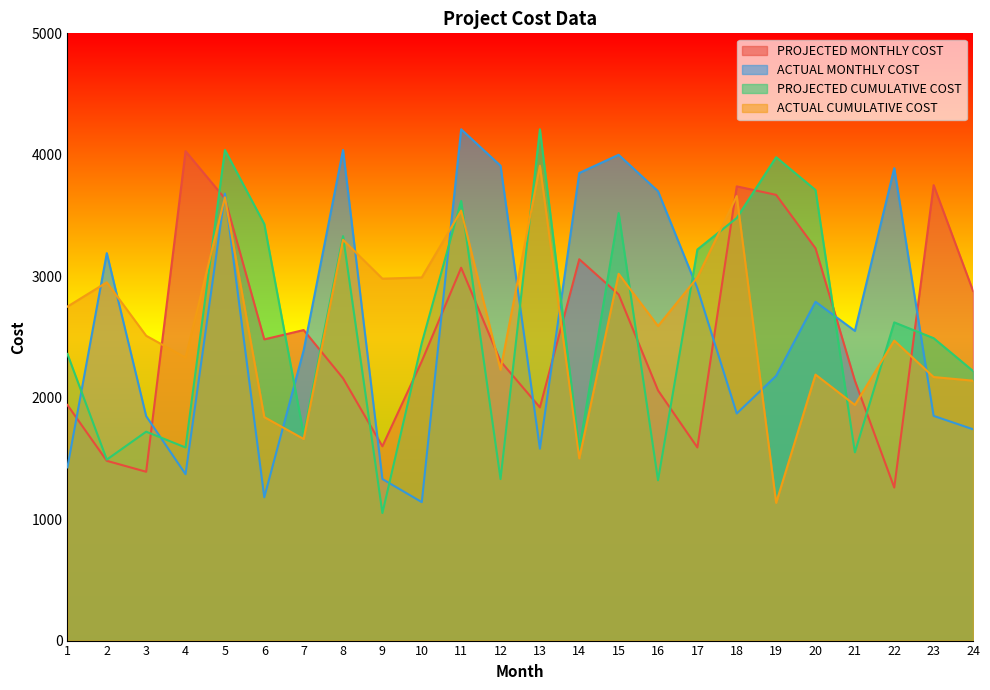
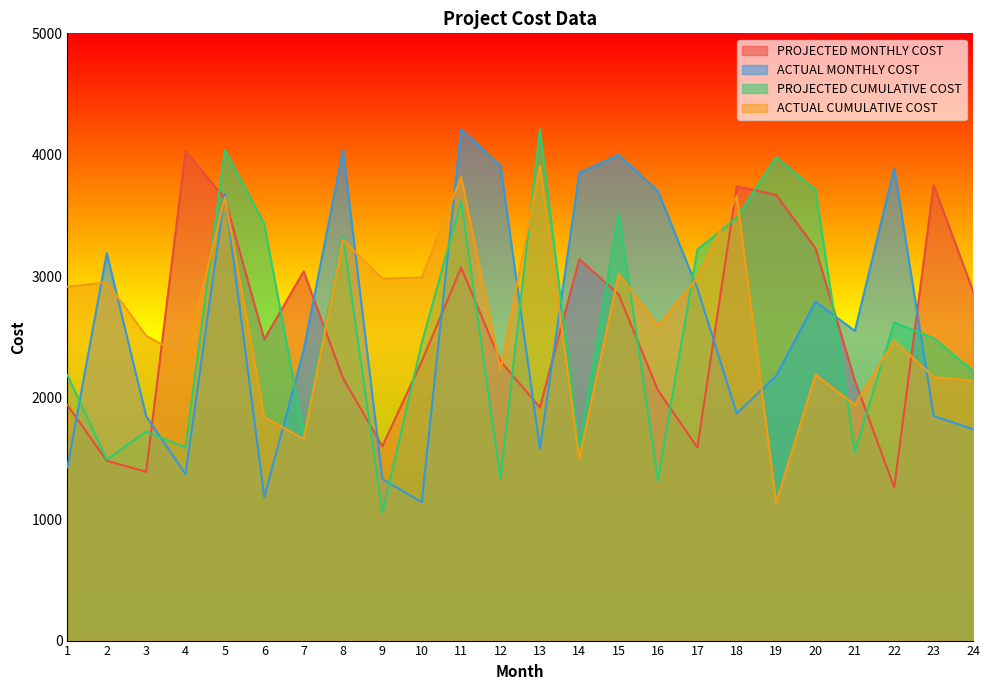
  {
    "PROJECTED MONTHLY COST": {
      "1": 1940,
      "3": 1390,
      "4": 4030,
      "6": 2480,
-     "7": 2560,
+     "7": 3040,
      "8": 2160,
      "9": 1600,
      "10": 2300,
      "11": 3070,
      "12": 2300,
      "13": 1920,
      "14": 3140,
      "15": 2850,
      "16": 2060,
      "17": 1590,
      "18": 3740,
      "19": 3670,
      "20": 3230,
      "21": 2140,
      "22": 1260,
      "23": 3750,
      "24": 2880
    },
    "ACTUAL MONTHLY COST": {
      "1": 1430,
      "2": 3190,
      "3": 1850,
      "4": 1370,
      "5": 3680,
      "6": 1180,
      "7": 2390,
      "8": 4040,
      "9": 1330,
      "10": 1140,
      "11": 4210,
      "12": 3910,
      "13": 1580,
      "14": 3850,
      "15": 4000,
      "16": 3700,
      "17": 2900,
      "18": 1870,
      "19": 2180,
      "20": 2790,
      "21": 2550,
      "22": 3890,
      "23": 1850,
      "24": 1740
    },
    "PROJECTED CUMULATIVE COST": {
-     "1": 2360,
+     "1": 2190,
      "3": 1720,
      "4": 1590,
      "5": 4040,
      "6": 3430,
      "7": 1700,
      "8": 3330,
      "9": 1050,
      "10": 2450,
      "11": 3620,
      "12": 1330,
      "13": 4210,
      "14": 1580,
      "15": 3520,
      "16": 1320,
      "17": 3220,
      "18": 3480,
      "19": 3980,
      "20": 3710,
      "21": 1550,
      "22": 2620,
      "23": 2490,
      "24": 2220
    },
    "ACTUAL CUMULATIVE COST": {
-     "1": 2750,
+     "1": 2910,
      "2": 2950,
      "3": 2510,
      "4": 2330,
      "6": 1840,
      "7": 1660,
      "8": 3300,
      "9": 2980,
      "10": 2990,
-     "11": 3540,
+     "11": 3820,
      "12": 2230,
      "13": 3910,
      "14": 1500,
      "15": 3020,
      "16": 2590,
      "17": 2990,
      "18": 3660,
      "19": 1130,
      "20": 2190,
      "21": 1940,
      "22": 2470,
      "23": 2170,
      "24": 2140
    }
  }
